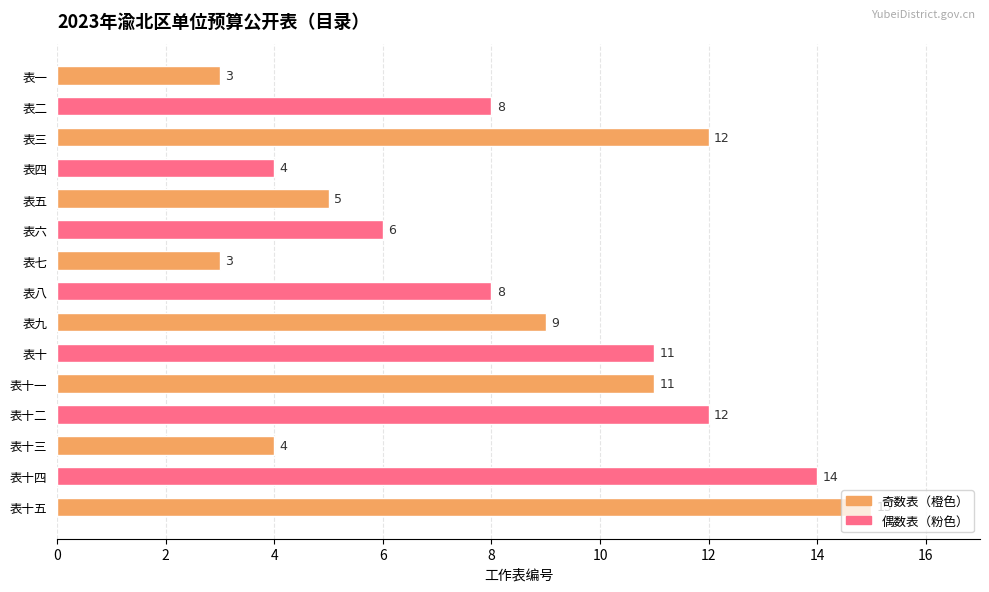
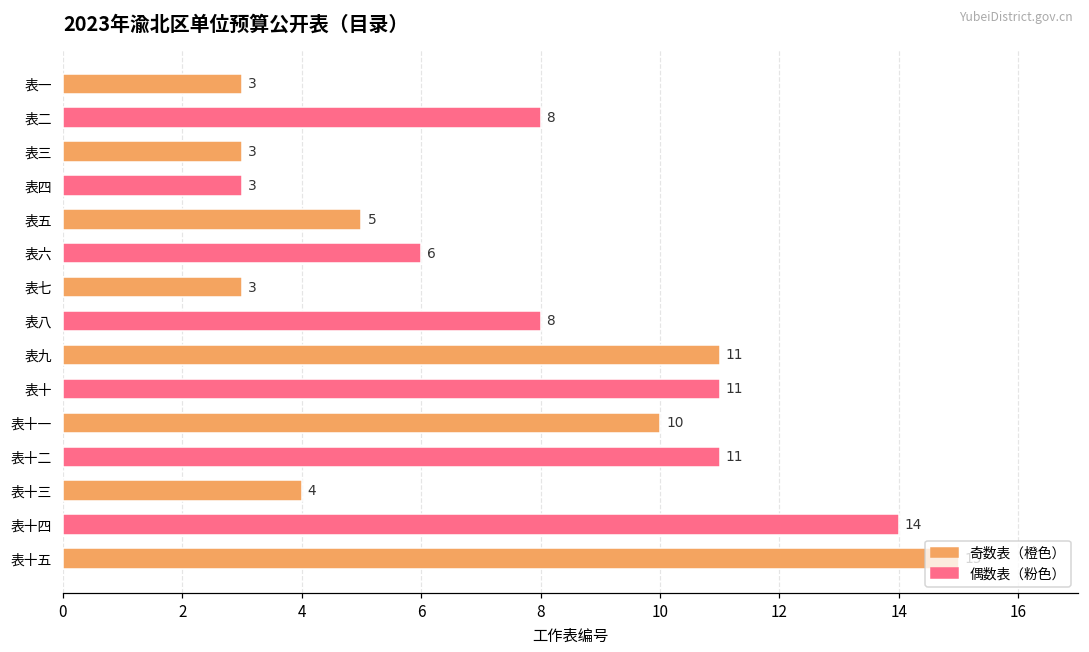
  {
    "表一": 3,
    "表二": 8,
-   "表三": 12,
-   "表四": 4,
+   "表三": 3,
+   "表四": 3,
    "表五": 5,
    "表六": 6,
    "表七": 3,
    "表八": 8,
-   "表九": 9,
+   "表九": 11,
    "表十": 11,
-   "表十一": 11,
-   "表十二": 12,
+   "表十一": 10,
+   "表十二": 11,
    "表十三": 4,
    "表十四": 14
  }
